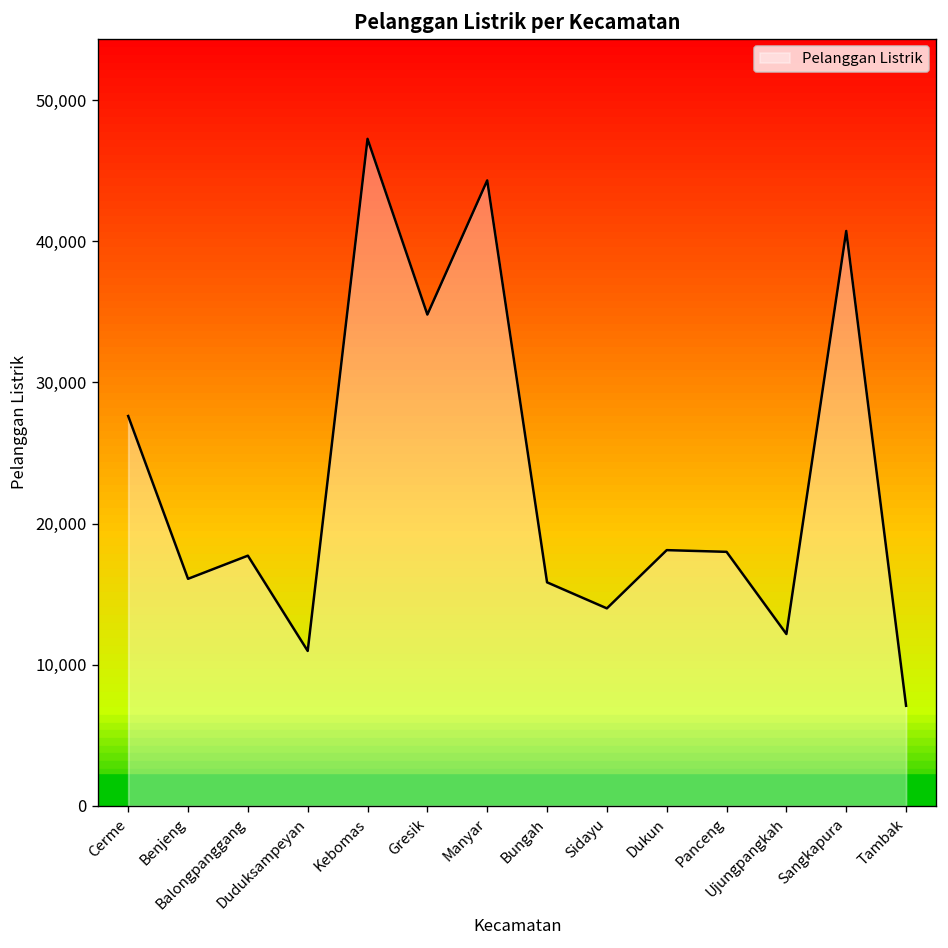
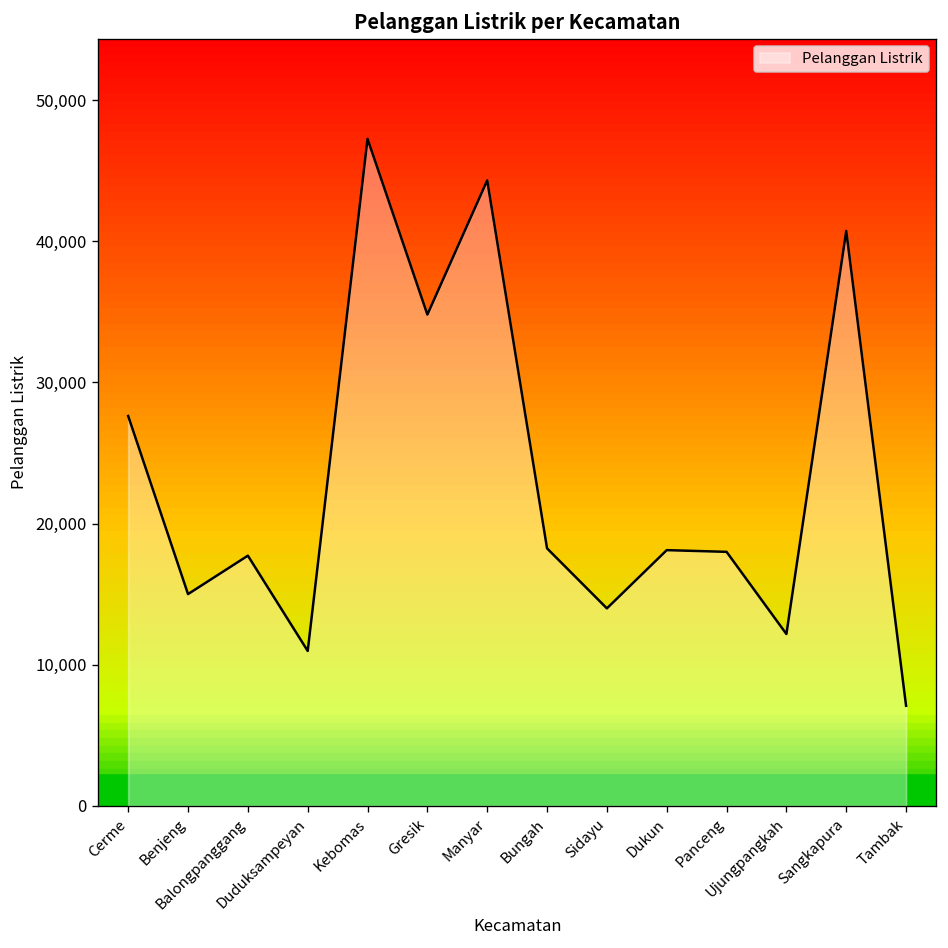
  {
    "Cerme": "27,600",
-   "Benjeng": "16,100",
+   "Benjeng": "15,000",
    "Balongpanggang": "17,700",
    "Duduksampeyan": "11,000",
    "Kebomas": "47,300",
    "Gresik": "34,800",
    "Manyar": "44,300",
-   "Bungah": "15,800",
+   "Bungah": "18,200",
    "Sidayu": "14,000",
    "Dukun": "18,100",
    "Panceng": "18,000",
    "Ujungpangkah": "12,200",
    "Sangkapura": "40,700",
    "Tambak": "7,100"
  }
